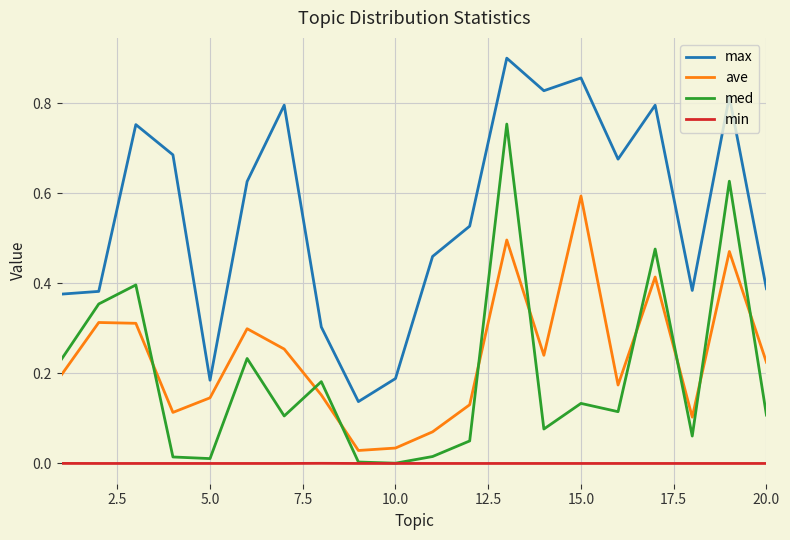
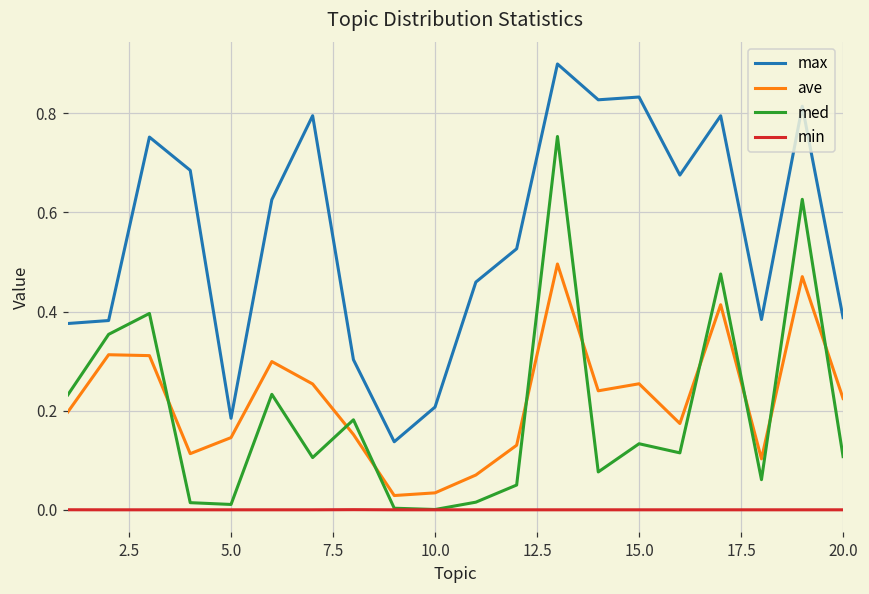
  {
    "max": {
      "5.0": 0.18,
-     "10.0": 0.19,
-     "15.0": 0.86,
+     "10.0": 0.21,
+     "15.0": 0.83,
      "20.0": 0.39
    },
    "ave": {
      "5.0": 0.15,
      "10.0": 0.03,
-     "15.0": 0.59,
+     "15.0": 0.25,
      "20.0": 0.22
    },
    "med": {
      "5.0": 0.01,
      "15.0": 0.13,
      "20.0": 0.11
    },
    "min": {
      "5.0": 0.00,
      "15.0": 0.00,
      "20.0": 0.00
    }
  }
